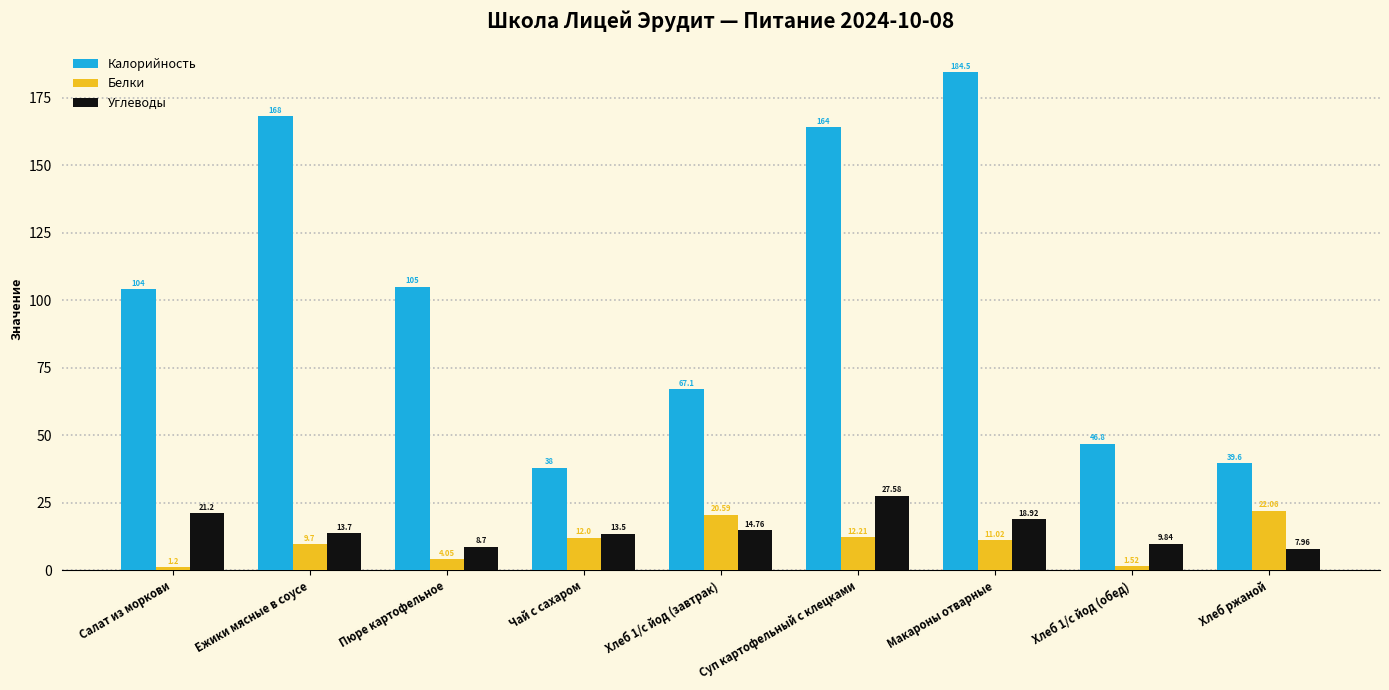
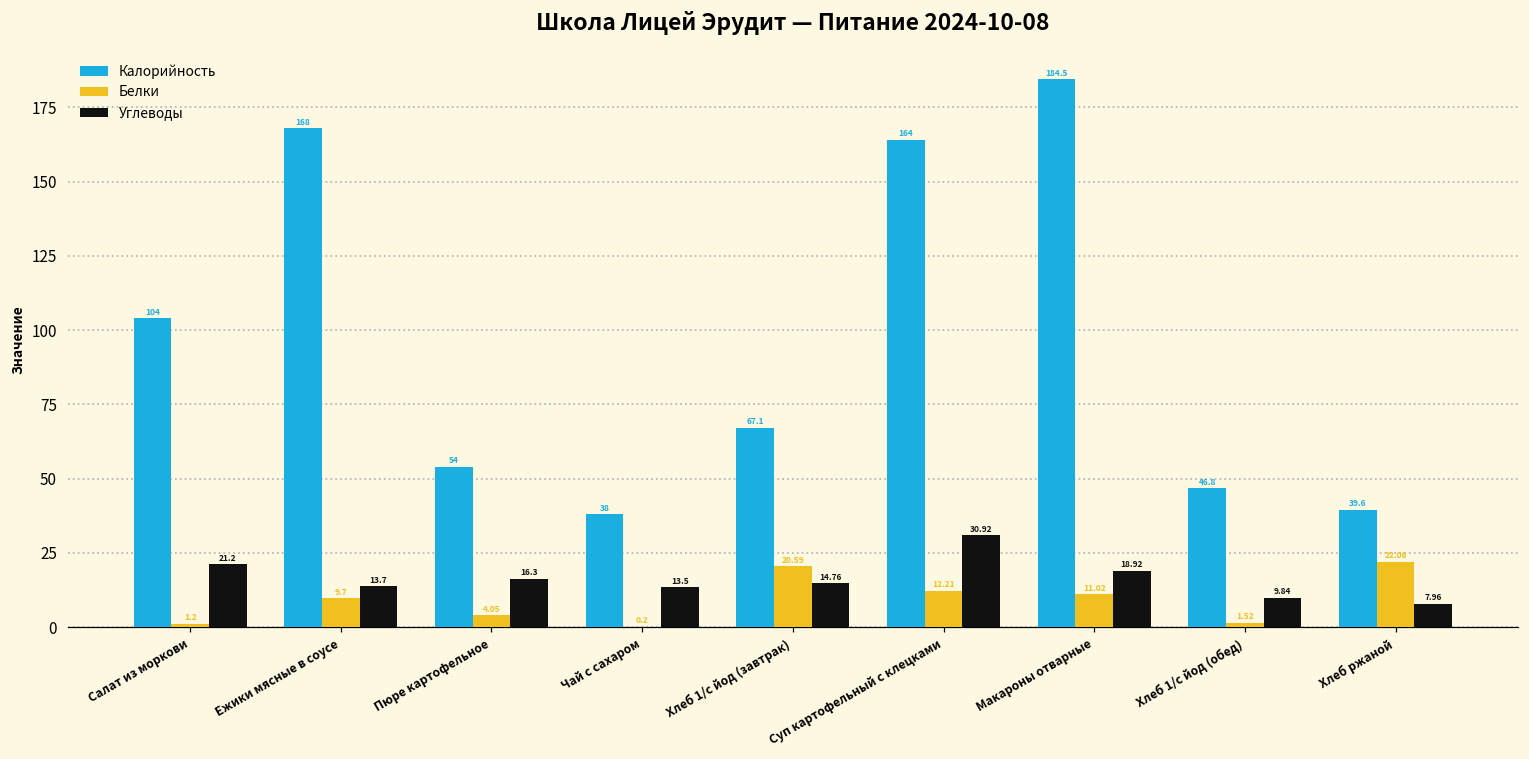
  {
    "Калорийность": {
      "Салат из моркови": 104,
      "Ежики мясные в соусе": 168,
-     "Пюре картофельное": 105,
+     "Пюре картофельное": 54,
      "Чай с сахаром": 38,
      "Хлеб 1/с йод (завтрак)": 67.1,
      "Суп картофельный с клецками": 164,
      "Макароны отварные": 184.5,
      "Хлеб 1/с йод (обед)": 46.8,
      "Хлеб ржаной": 39.6
    },
    "Белки": {
      "Салат из моркови": 1.2,
      "Ежики мясные в соусе": 9.7,
      "Пюре картофельное": 4.05,
-     "Чай с сахаром": 12.0,
+     "Чай с сахаром": 0.2,
      "Хлеб 1/с йод (завтрак)": 20.59,
      "Суп картофельный с клецками": 12.21,
      "Макароны отварные": 11.02,
      "Хлеб 1/с йод (обед)": 1.52,
      "Хлеб ржаной": 22.06
    },
    "Углеводы": {
      "Салат из моркови": 21.2,
      "Ежики мясные в соусе": 13.7,
-     "Пюре картофельное": 8.7,
+     "Пюре картофельное": 16.3,
      "Чай с сахаром": 13.5,
      "Хлеб 1/с йод (завтрак)": 14.76,
-     "Суп картофельный с клецками": 27.58,
+     "Суп картофельный с клецками": 30.92,
      "Макароны отварные": 18.92,
      "Хлеб 1/с йод (обед)": 9.84,
      "Хлеб ржаной": 7.96
    }
  }
